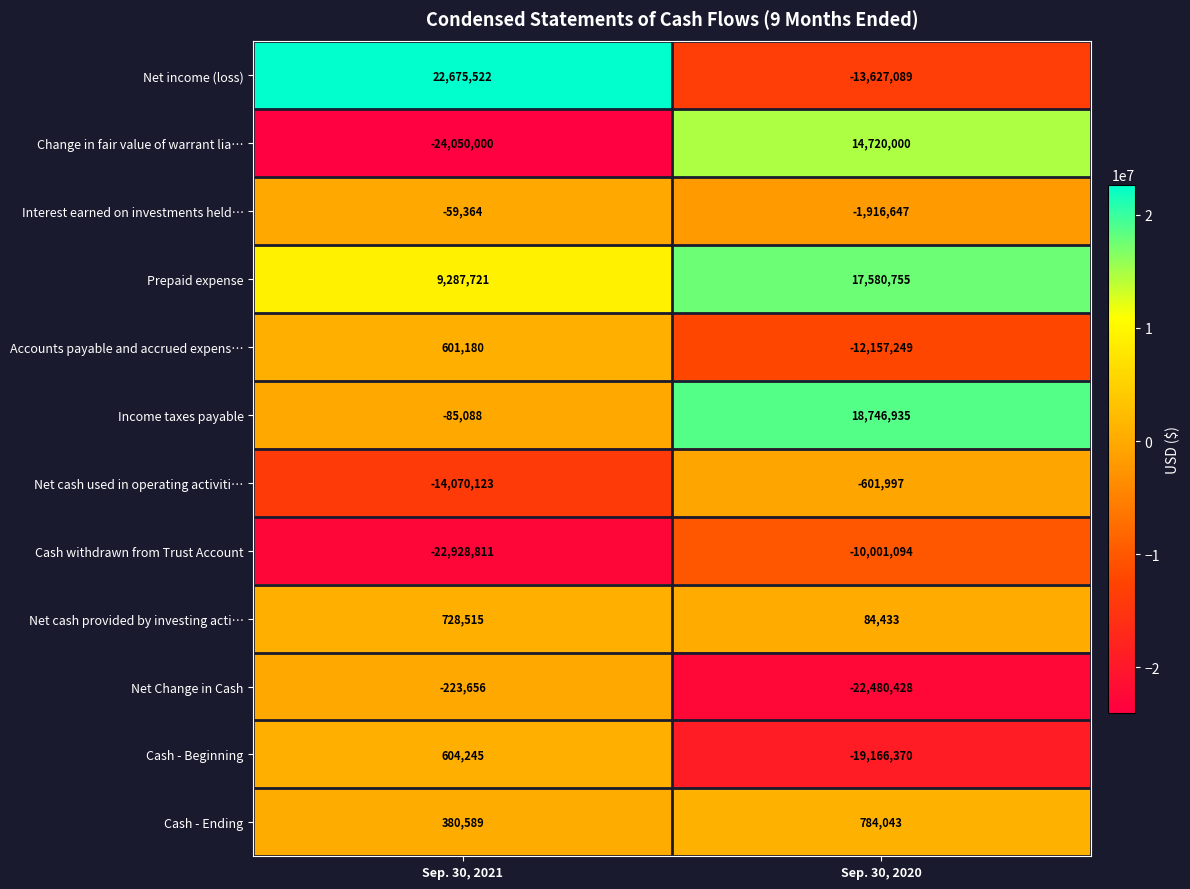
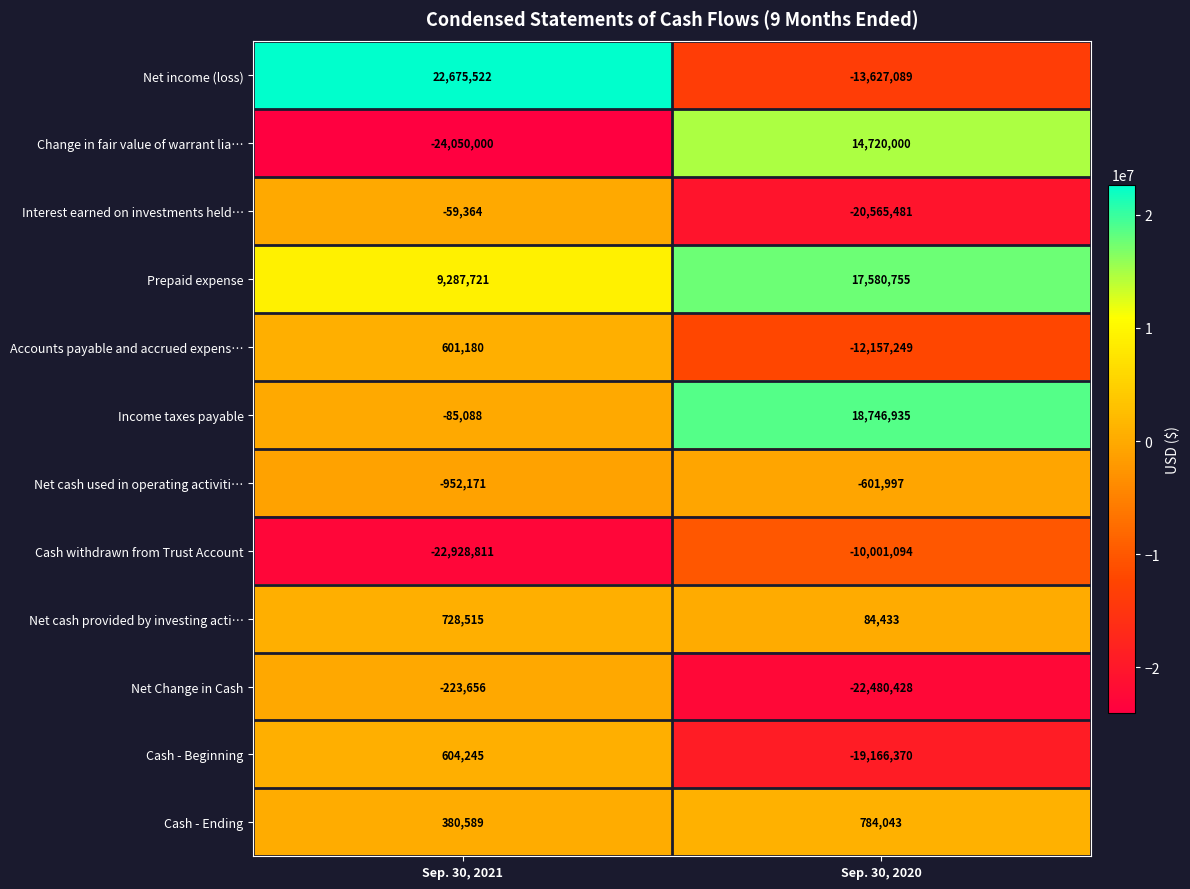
  {
    "Net income (loss)": {
      "Sep. 30, 2021": "22,675,522",
      "Sep. 30, 2020": "-13,627,089"
    },
    "Change in fair value of warrant lia…": {
      "Sep. 30, 2021": "-24,050,000",
      "Sep. 30, 2020": "14,720,000"
    },
    "Interest earned on investments held…": {
      "Sep. 30, 2021": "-59,364",
-     "Sep. 30, 2020": "-1,916,647"
+     "Sep. 30, 2020": "-20,565,481"
    },
    "Prepaid expense": {
      "Sep. 30, 2021": "9,287,721",
      "Sep. 30, 2020": "17,580,755"
    },
    "Accounts payable and accrued expens…": {
      "Sep. 30, 2021": "601,180",
      "Sep. 30, 2020": "-12,157,249"
    },
    "Income taxes payable": {
      "Sep. 30, 2021": "-85,088",
      "Sep. 30, 2020": "18,746,935"
    },
    "Net cash used in operating activiti…": {
-     "Sep. 30, 2021": "-14,070,123",
+     "Sep. 30, 2021": "-952,171",
      "Sep. 30, 2020": "-601,997"
    },
    "Cash withdrawn from Trust Account": {
      "Sep. 30, 2021": "-22,928,811",
      "Sep. 30, 2020": "-10,001,094"
    },
    "Net cash provided by investing acti…": {
      "Sep. 30, 2021": "728,515",
      "Sep. 30, 2020": "84,433"
    },
    "Net Change in Cash": {
      "Sep. 30, 2021": "-223,656",
      "Sep. 30, 2020": "-22,480,428"
    },
    "Cash - Beginning": {
      "Sep. 30, 2021": "604,245",
      "Sep. 30, 2020": "-19,166,370"
    },
    "Cash - Ending": {
      "Sep. 30, 2021": "380,589",
      "Sep. 30, 2020": "784,043"
    }
  }
